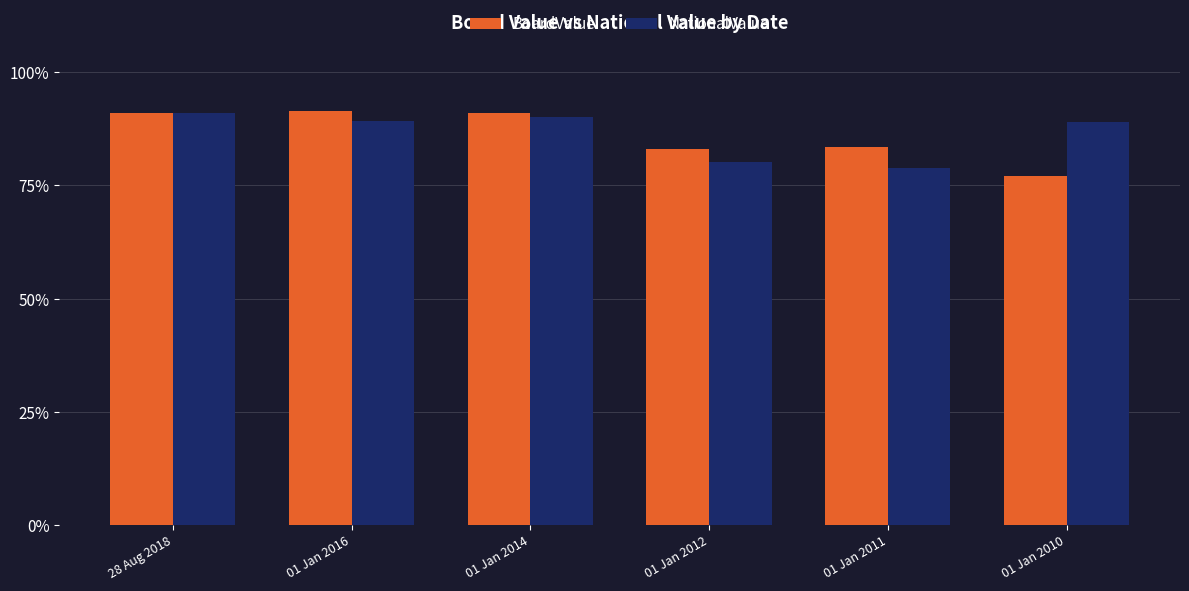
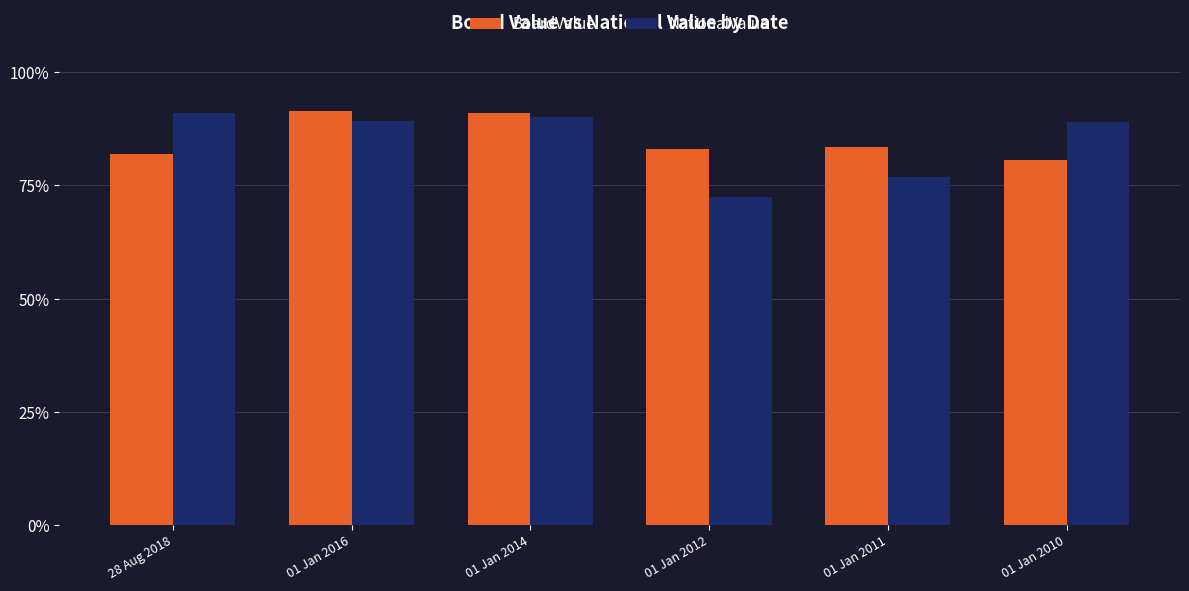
  {
    "BoardValue": {
-     "28 Aug 2018": "91%",
+     "28 Aug 2018": "82%",
      "01 Jan 2016": "92%",
      "01 Jan 2014": "91%",
      "01 Jan 2012": "83%",
      "01 Jan 2011": "83%",
-     "01 Jan 2010": "77%"
+     "01 Jan 2010": "81%"
    },
    "NationalValue": {
      "28 Aug 2018": "91%",
      "01 Jan 2016": "89%",
      "01 Jan 2014": "90%",
-     "01 Jan 2012": "80%",
-     "01 Jan 2011": "79%",
+     "01 Jan 2012": "73%",
+     "01 Jan 2011": "77%",
      "01 Jan 2010": "89%"
    }
  }
